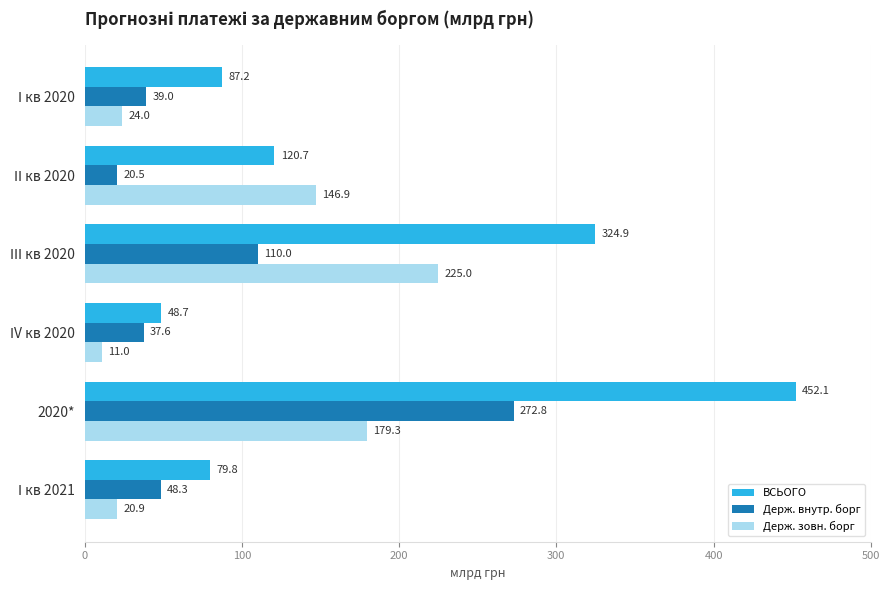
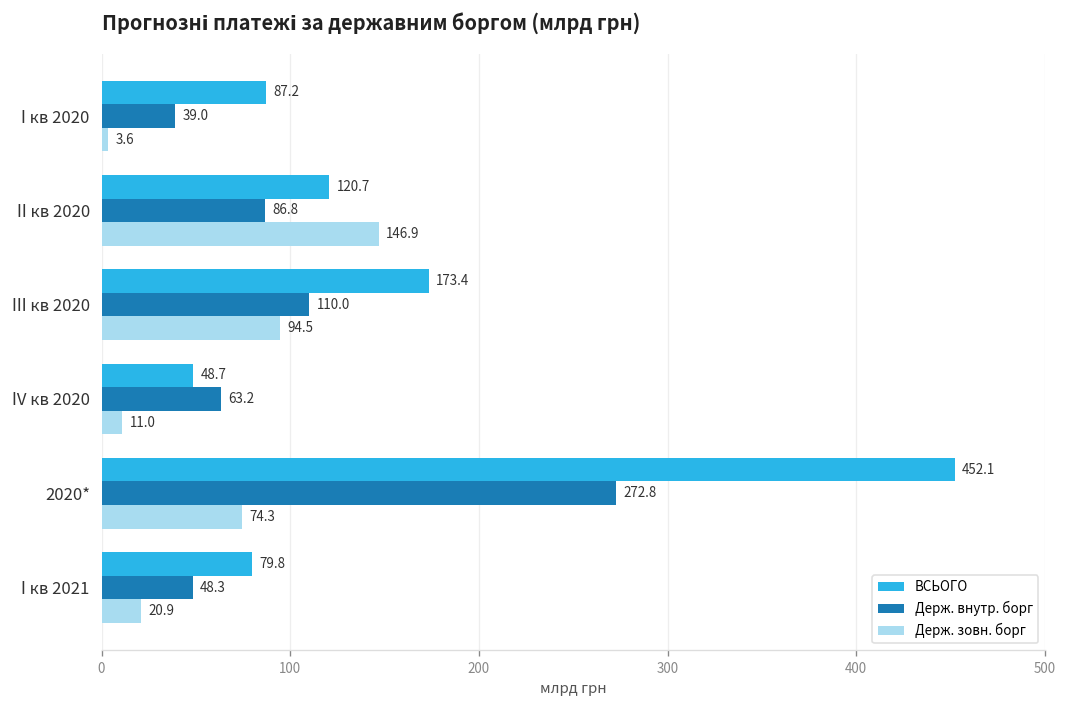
  {
    "ВСЬОГО": {
      "І кв 2020": 87.2,
      "ІІ кв 2020": 120.7,
-     "ІІІ кв 2020": 324.9,
+     "ІІІ кв 2020": 173.4,
      "ІV кв 2020": 48.7,
      "2020*": 452.1,
      "І кв 2021": 79.8
    },
    "Держ. внутр. борг": {
      "І кв 2020": 39.0,
-     "ІІ кв 2020": 20.5,
+     "ІІ кв 2020": 86.8,
      "ІІІ кв 2020": 110.0,
-     "ІV кв 2020": 37.6,
+     "ІV кв 2020": 63.2,
      "2020*": 272.8,
      "І кв 2021": 48.3
    },
    "Держ. зовн. борг": {
-     "І кв 2020": 24.0,
+     "І кв 2020": 3.6,
      "ІІ кв 2020": 146.9,
-     "ІІІ кв 2020": 225.0,
+     "ІІІ кв 2020": 94.5,
      "ІV кв 2020": 11.0,
-     "2020*": 179.3,
+     "2020*": 74.3,
      "І кв 2021": 20.9
    }
  }
